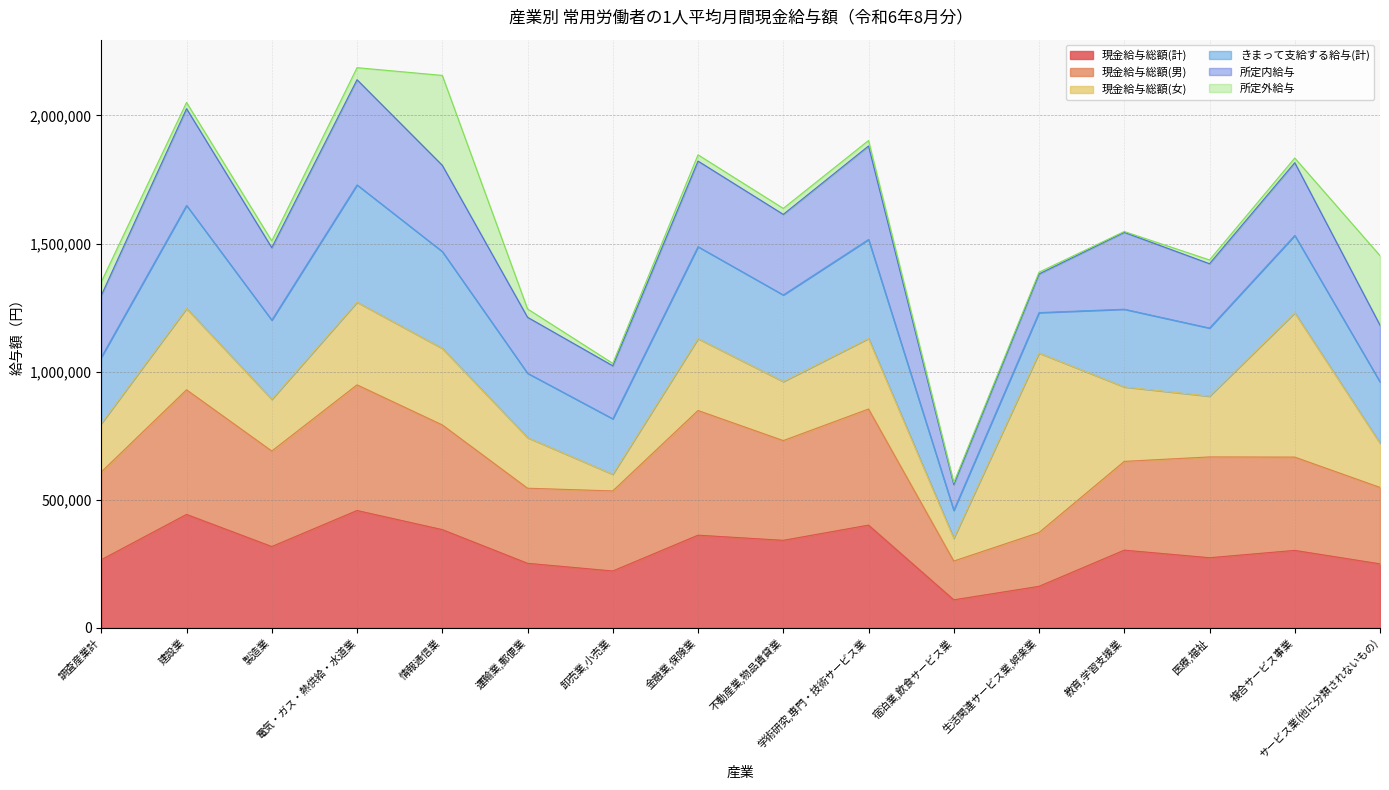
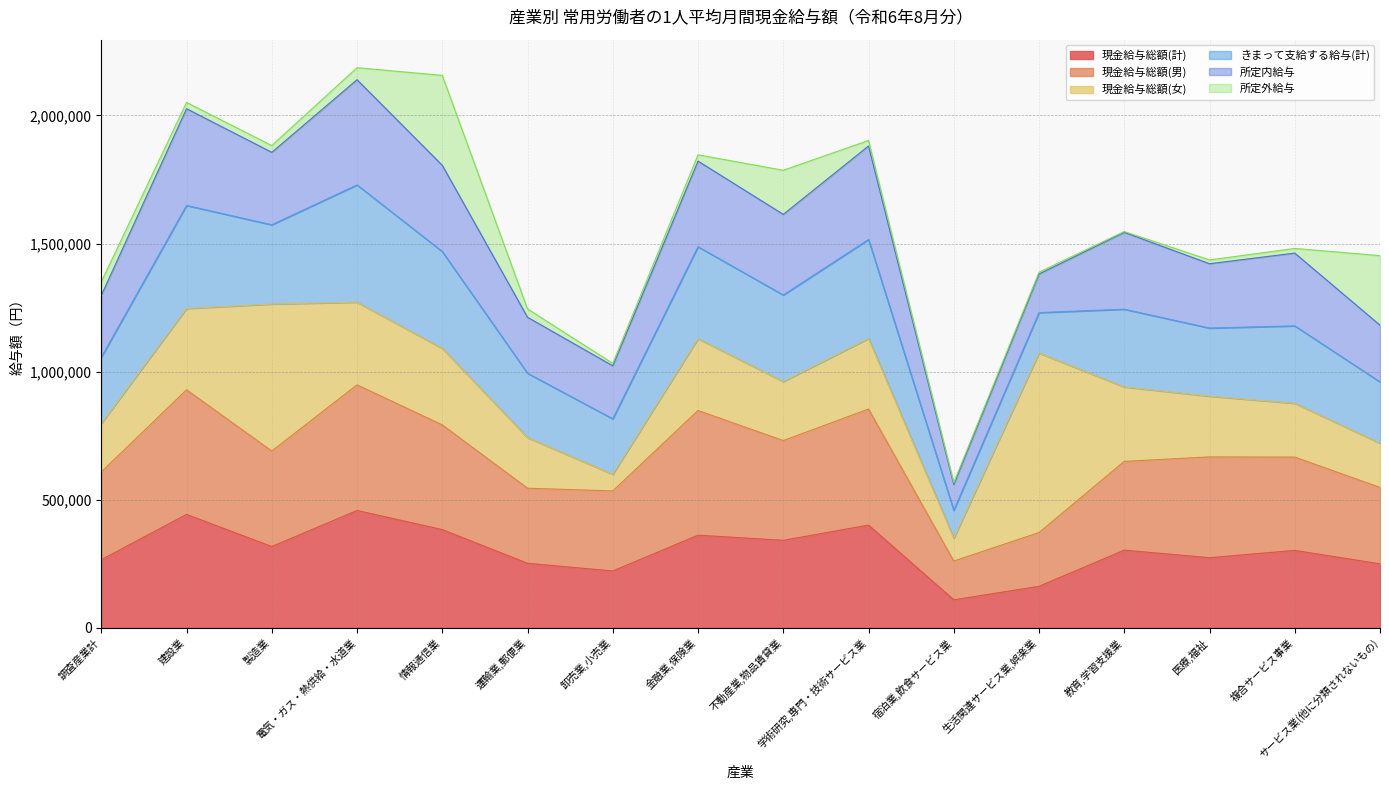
  {
    "現金給与総額(女)": {
      "調査産業計": "190,000",
      "建設業": "320,000",
-     "製造業": "200,000",
+     "製造業": "570,000",
      "電気・ガス・熱供給・水道業": "320,000",
      "情報通信業": "300,000",
      "運輸業,郵便業": "200,000",
      "卸売業,小売業": "70,000",
      "金融業,保険業": "280,000",
      "不動産業,物品賃貸業": "230,000",
      "学術研究,専門・技術サービス業": "280,000",
      "宿泊業,飲食サービス業": "90,000",
      "生活関連サービス業,娯楽業": "700,000",
      "教育,学習支援業": "290,000",
      "医療,福祉": "240,000",
-     "複合サービス事業": "560,000",
+     "複合サービス事業": "210,000",
      "サービス業(他に分類されないもの)": "170,000"
    },
    "所定外給与": {
      "調査産業計": "50,000",
      "建設業": "20,000",
      "製造業": "30,000",
      "電気・ガス・熱供給・水道業": "50,000",
      "情報通信業": "350,000",
      "運輸業,郵便業": "30,000",
      "金融業,保険業": "20,000",
-     "不動産業,物品賃貸業": "20,000",
+     "不動産業,物品賃貸業": "170,000",
      "学術研究,専門・技術サービス業": "20,000",
      "医療,福祉": "10,000",
      "複合サービス事業": "20,000",
      "サービス業(他に分類されないもの)": "270,000"
    }
  }
